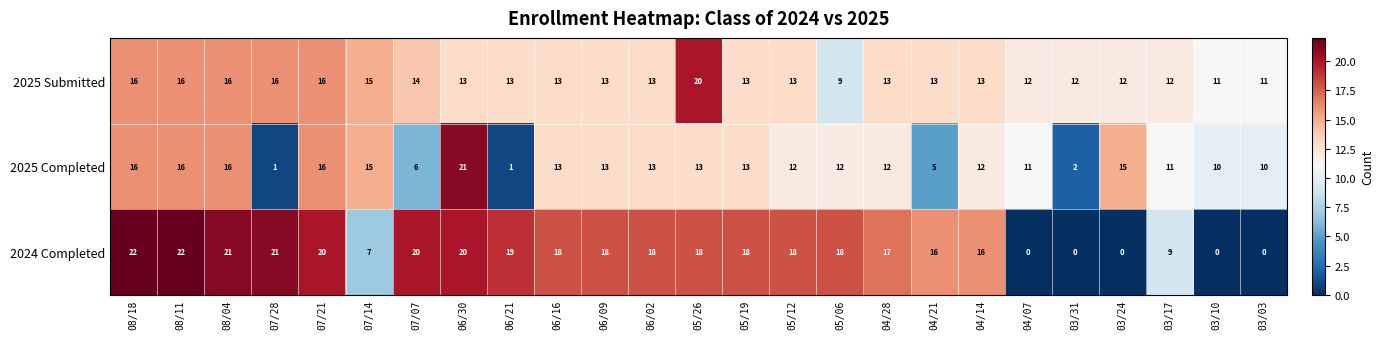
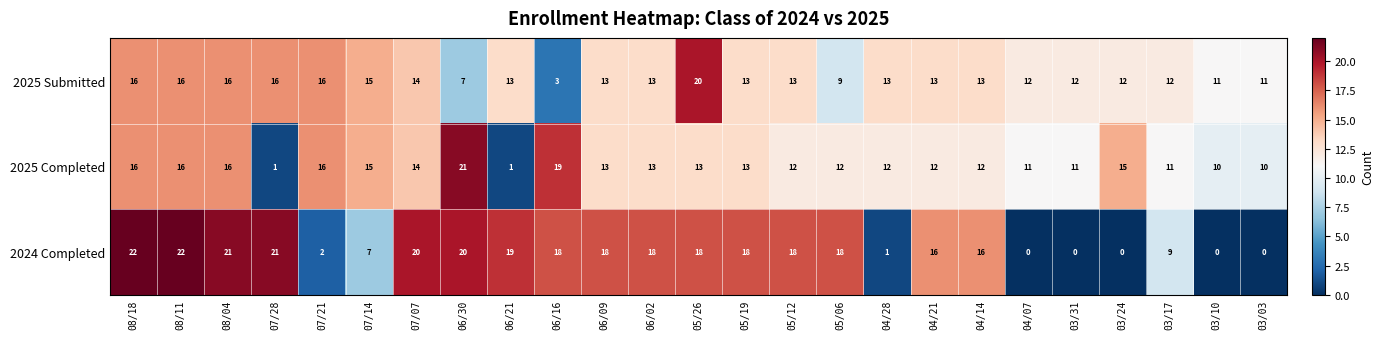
  {
    "2025 Submitted": {
      "08/18": 16,
      "08/11": 16,
      "08/04": 16,
      "07/28": 16,
      "07/21": 16,
      "07/14": 15,
      "07/07": 14,
-     "06/30": 13,
+     "06/30": 7,
      "06/21": 13,
-     "06/16": 13,
+     "06/16": 3,
      "06/09": 13,
      "06/02": 13,
      "05/26": 20,
      "05/19": 13,
      "05/12": 13,
      "05/06": 9,
      "04/28": 13,
      "04/21": 13,
      "04/14": 13,
      "04/07": 12,
      "03/31": 12,
      "03/24": 12,
      "03/17": 12,
      "03/10": 11,
      "03/03": 11
    },
    "2025 Completed": {
      "08/18": 16,
      "08/11": 16,
      "08/04": 16,
      "07/28": 1,
      "07/21": 16,
      "07/14": 15,
-     "07/07": 6,
+     "07/07": 14,
      "06/30": 21,
      "06/21": 1,
-     "06/16": 13,
+     "06/16": 19,
      "06/09": 13,
      "06/02": 13,
      "05/26": 13,
      "05/19": 13,
      "05/12": 12,
      "05/06": 12,
      "04/28": 12,
-     "04/21": 5,
+     "04/21": 12,
      "04/14": 12,
      "04/07": 11,
-     "03/31": 2,
+     "03/31": 11,
      "03/24": 15,
      "03/17": 11,
      "03/10": 10,
      "03/03": 10
    },
    "2024 Completed": {
      "08/18": 22,
      "08/11": 22,
      "08/04": 21,
      "07/28": 21,
-     "07/21": 20,
+     "07/21": 2,
      "07/14": 7,
      "07/07": 20,
      "06/30": 20,
      "06/21": 19,
      "06/16": 18,
      "06/09": 18,
      "06/02": 18,
      "05/26": 18,
      "05/19": 18,
      "05/12": 18,
      "05/06": 18,
-     "04/28": 17,
+     "04/28": 1,
      "04/21": 16,
      "04/14": 16,
      "04/07": 0,
      "03/31": 0,
      "03/24": 0,
      "03/17": 9,
      "03/10": 0,
      "03/03": 0
    }
  }
